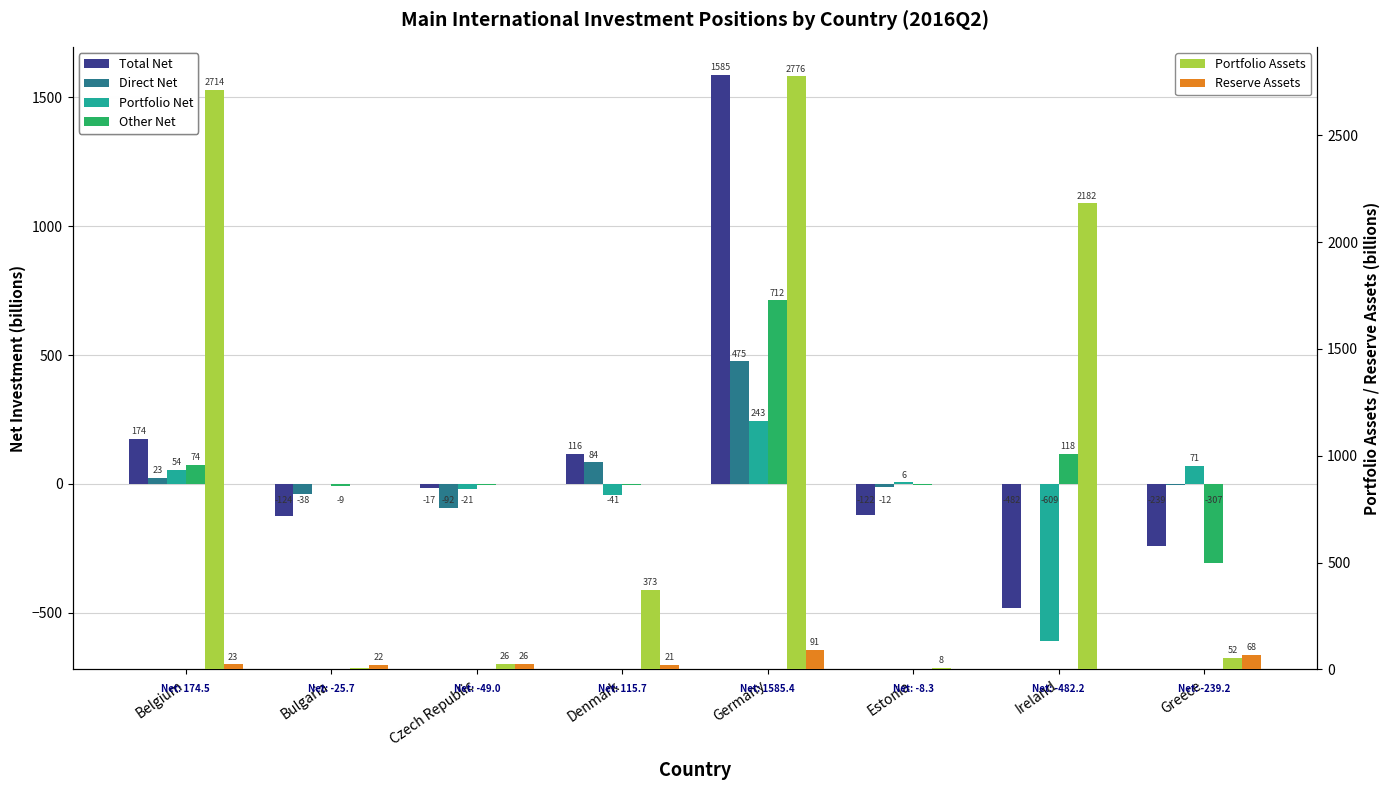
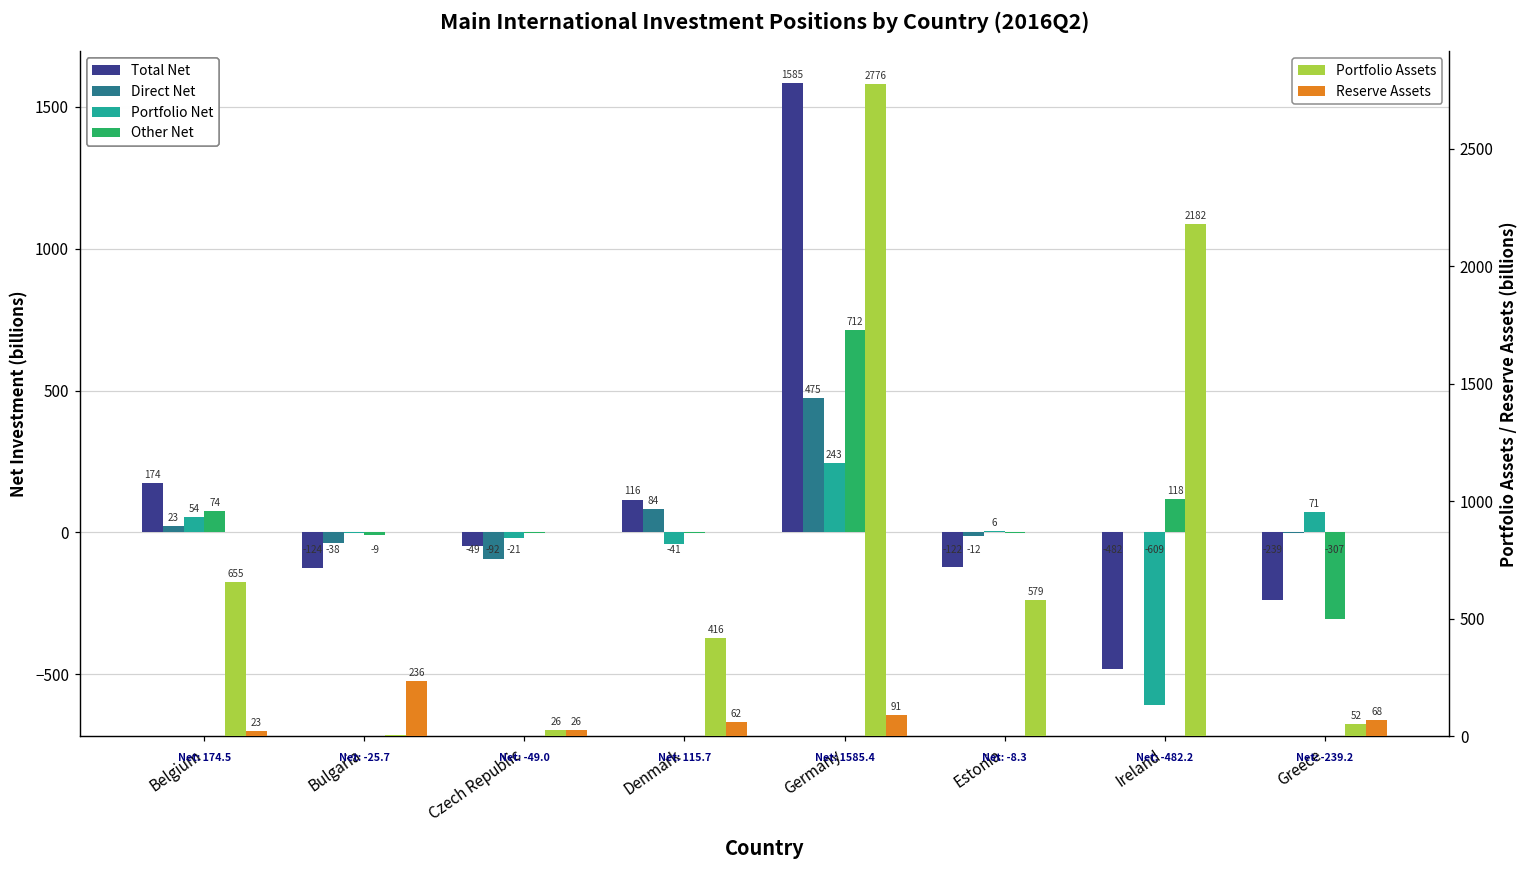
  {
    "Total Net": {
      "Belgium": 174,
      "Bulgaria": -124,
-     "Czech Republic": -17,
+     "Czech Republic": -49,
      "Denmark": 116,
      "Germany": 1585,
      "Estonia": -122,
      "Ireland": -482,
      "Greece": -239
    },
    "Portfolio Assets": {
-     "Belgium": 2714,
+     "Belgium": 655,
      "Czech Republic": 26,
-     "Denmark": 373,
+     "Denmark": 416,
      "Germany": 2776,
-     "Estonia": 8,
+     "Estonia": 579,
      "Ireland": 2182,
      "Greece": 52
    },
    "Reserve Assets": {
      "Belgium": 23,
-     "Bulgaria": 22,
+     "Bulgaria": 236,
      "Czech Republic": 26,
-     "Denmark": 21,
+     "Denmark": 62,
      "Germany": 91,
      "Greece": 68
    }
  }
